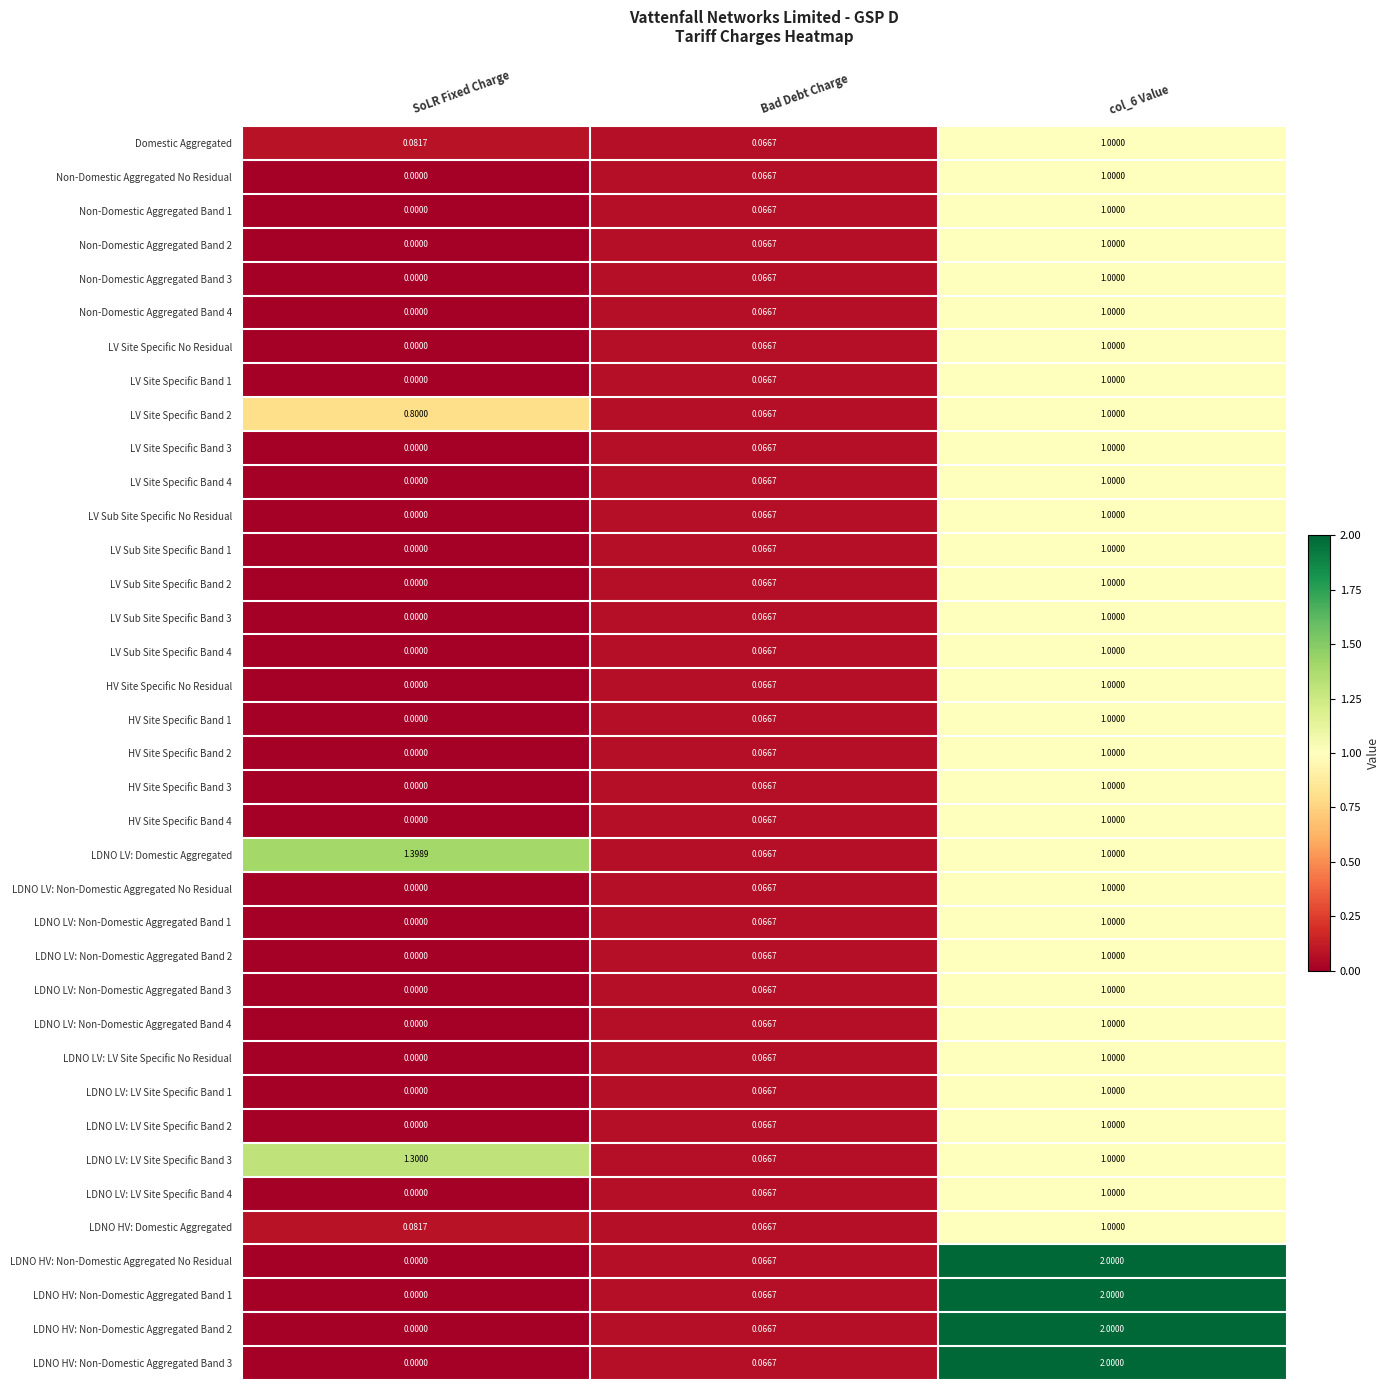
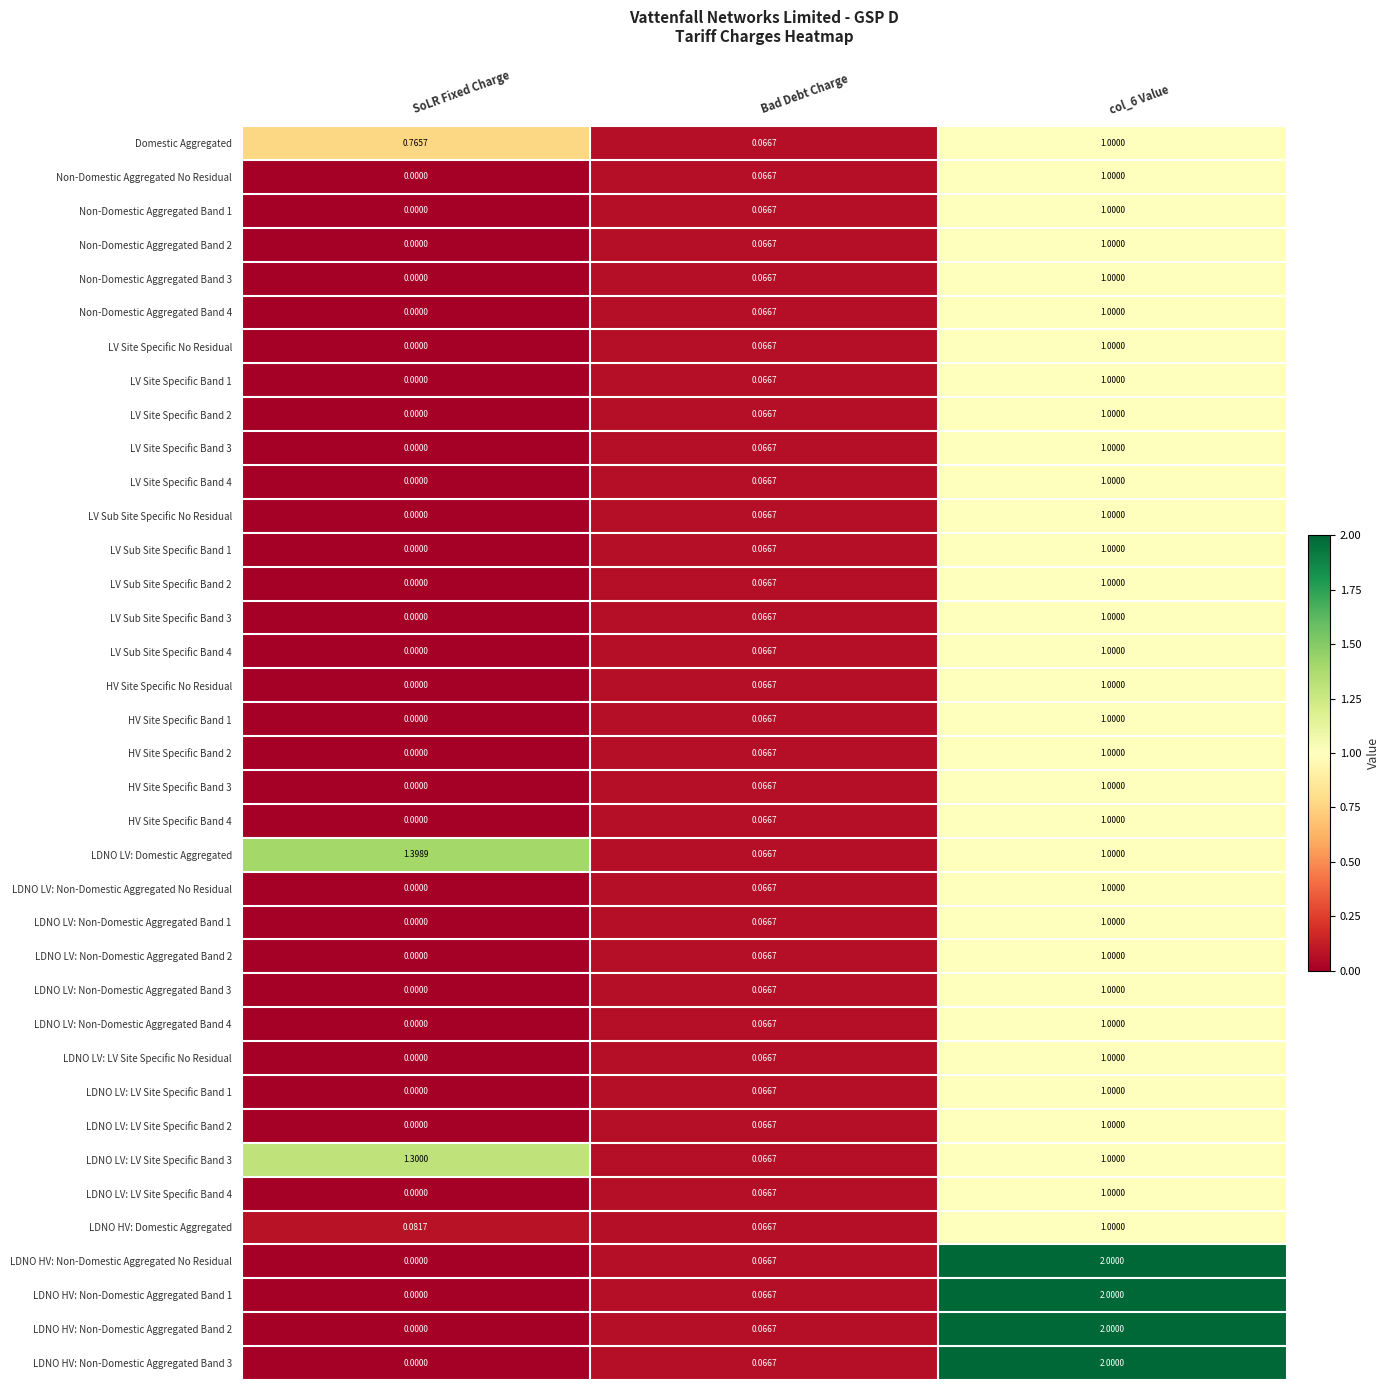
  {
    "Domestic Aggregated": {
-     "SoLR Fixed Charge": 0.0817,
+     "SoLR Fixed Charge": 0.7657,
      "Bad Debt Charge": 0.0667,
      "col_6 Value": 1.0000
    },
    "Non-Domestic Aggregated No Residual": {
      "SoLR Fixed Charge": 0.0000,
      "Bad Debt Charge": 0.0667,
      "col_6 Value": 1.0000
    },
    "Non-Domestic Aggregated Band 1": {
      "SoLR Fixed Charge": 0.0000,
      "Bad Debt Charge": 0.0667,
      "col_6 Value": 1.0000
    },
    "Non-Domestic Aggregated Band 2": {
      "SoLR Fixed Charge": 0.0000,
      "Bad Debt Charge": 0.0667,
      "col_6 Value": 1.0000
    },
    "Non-Domestic Aggregated Band 3": {
      "SoLR Fixed Charge": 0.0000,
      "Bad Debt Charge": 0.0667,
      "col_6 Value": 1.0000
    },
    "Non-Domestic Aggregated Band 4": {
      "SoLR Fixed Charge": 0.0000,
      "Bad Debt Charge": 0.0667,
      "col_6 Value": 1.0000
    },
    "LV Site Specific No Residual": {
      "SoLR Fixed Charge": 0.0000,
      "Bad Debt Charge": 0.0667,
      "col_6 Value": 1.0000
    },
    "LV Site Specific Band 1": {
      "SoLR Fixed Charge": 0.0000,
      "Bad Debt Charge": 0.0667,
      "col_6 Value": 1.0000
    },
    "LV Site Specific Band 2": {
-     "SoLR Fixed Charge": 0.8000,
+     "SoLR Fixed Charge": 0.0000,
      "Bad Debt Charge": 0.0667,
      "col_6 Value": 1.0000
    },
    "LV Site Specific Band 3": {
      "SoLR Fixed Charge": 0.0000,
      "Bad Debt Charge": 0.0667,
      "col_6 Value": 1.0000
    },
    "LV Site Specific Band 4": {
      "SoLR Fixed Charge": 0.0000,
      "Bad Debt Charge": 0.0667,
      "col_6 Value": 1.0000
    },
    "LV Sub Site Specific No Residual": {
      "SoLR Fixed Charge": 0.0000,
      "Bad Debt Charge": 0.0667,
      "col_6 Value": 1.0000
    },
    "LV Sub Site Specific Band 1": {
      "SoLR Fixed Charge": 0.0000,
      "Bad Debt Charge": 0.0667,
      "col_6 Value": 1.0000
    },
    "LV Sub Site Specific Band 2": {
      "SoLR Fixed Charge": 0.0000,
      "Bad Debt Charge": 0.0667,
      "col_6 Value": 1.0000
    },
    "LV Sub Site Specific Band 3": {
      "SoLR Fixed Charge": 0.0000,
      "Bad Debt Charge": 0.0667,
      "col_6 Value": 1.0000
    },
    "LV Sub Site Specific Band 4": {
      "SoLR Fixed Charge": 0.0000,
      "Bad Debt Charge": 0.0667,
      "col_6 Value": 1.0000
    },
    "HV Site Specific No Residual": {
      "SoLR Fixed Charge": 0.0000,
      "Bad Debt Charge": 0.0667,
      "col_6 Value": 1.0000
    },
    "HV Site Specific Band 1": {
      "SoLR Fixed Charge": 0.0000,
      "Bad Debt Charge": 0.0667,
      "col_6 Value": 1.0000
    },
    "HV Site Specific Band 2": {
      "SoLR Fixed Charge": 0.0000,
      "Bad Debt Charge": 0.0667,
      "col_6 Value": 1.0000
    },
    "HV Site Specific Band 3": {
      "SoLR Fixed Charge": 0.0000,
      "Bad Debt Charge": 0.0667,
      "col_6 Value": 1.0000
    },
    "HV Site Specific Band 4": {
      "SoLR Fixed Charge": 0.0000,
      "Bad Debt Charge": 0.0667,
      "col_6 Value": 1.0000
    },
    "LDNO LV: Domestic Aggregated": {
      "SoLR Fixed Charge": 1.3989,
      "Bad Debt Charge": 0.0667,
      "col_6 Value": 1.0000
    },
    "LDNO LV: Non-Domestic Aggregated No Residual": {
      "SoLR Fixed Charge": 0.0000,
      "Bad Debt Charge": 0.0667,
      "col_6 Value": 1.0000
    },
    "LDNO LV: Non-Domestic Aggregated Band 1": {
      "SoLR Fixed Charge": 0.0000,
      "Bad Debt Charge": 0.0667,
      "col_6 Value": 1.0000
    },
    "LDNO LV: Non-Domestic Aggregated Band 2": {
      "SoLR Fixed Charge": 0.0000,
      "Bad Debt Charge": 0.0667,
      "col_6 Value": 1.0000
    },
    "LDNO LV: Non-Domestic Aggregated Band 3": {
      "SoLR Fixed Charge": 0.0000,
      "Bad Debt Charge": 0.0667,
      "col_6 Value": 1.0000
    },
    "LDNO LV: Non-Domestic Aggregated Band 4": {
      "SoLR Fixed Charge": 0.0000,
      "Bad Debt Charge": 0.0667,
      "col_6 Value": 1.0000
    },
    "LDNO LV: LV Site Specific No Residual": {
      "SoLR Fixed Charge": 0.0000,
      "Bad Debt Charge": 0.0667,
      "col_6 Value": 1.0000
    },
    "LDNO LV: LV Site Specific Band 1": {
      "SoLR Fixed Charge": 0.0000,
      "Bad Debt Charge": 0.0667,
      "col_6 Value": 1.0000
    },
    "LDNO LV: LV Site Specific Band 2": {
      "SoLR Fixed Charge": 0.0000,
      "Bad Debt Charge": 0.0667,
      "col_6 Value": 1.0000
    },
    "LDNO LV: LV Site Specific Band 3": {
      "SoLR Fixed Charge": 1.3000,
      "Bad Debt Charge": 0.0667,
      "col_6 Value": 1.0000
    },
    "LDNO LV: LV Site Specific Band 4": {
      "SoLR Fixed Charge": 0.0000,
      "Bad Debt Charge": 0.0667,
      "col_6 Value": 1.0000
    },
    "LDNO HV: Domestic Aggregated": {
      "SoLR Fixed Charge": 0.0817,
      "Bad Debt Charge": 0.0667,
      "col_6 Value": 1.0000
    },
    "LDNO HV: Non-Domestic Aggregated No Residual": {
      "SoLR Fixed Charge": 0.0000,
      "Bad Debt Charge": 0.0667,
      "col_6 Value": 2.0000
    },
    "LDNO HV: Non-Domestic Aggregated Band 1": {
      "SoLR Fixed Charge": 0.0000,
      "Bad Debt Charge": 0.0667,
      "col_6 Value": 2.0000
    },
    "LDNO HV: Non-Domestic Aggregated Band 2": {
      "SoLR Fixed Charge": 0.0000,
      "Bad Debt Charge": 0.0667,
      "col_6 Value": 2.0000
    },
    "LDNO HV: Non-Domestic Aggregated Band 3": {
      "SoLR Fixed Charge": 0.0000,
      "Bad Debt Charge": 0.0667,
      "col_6 Value": 2.0000
    }
  }
